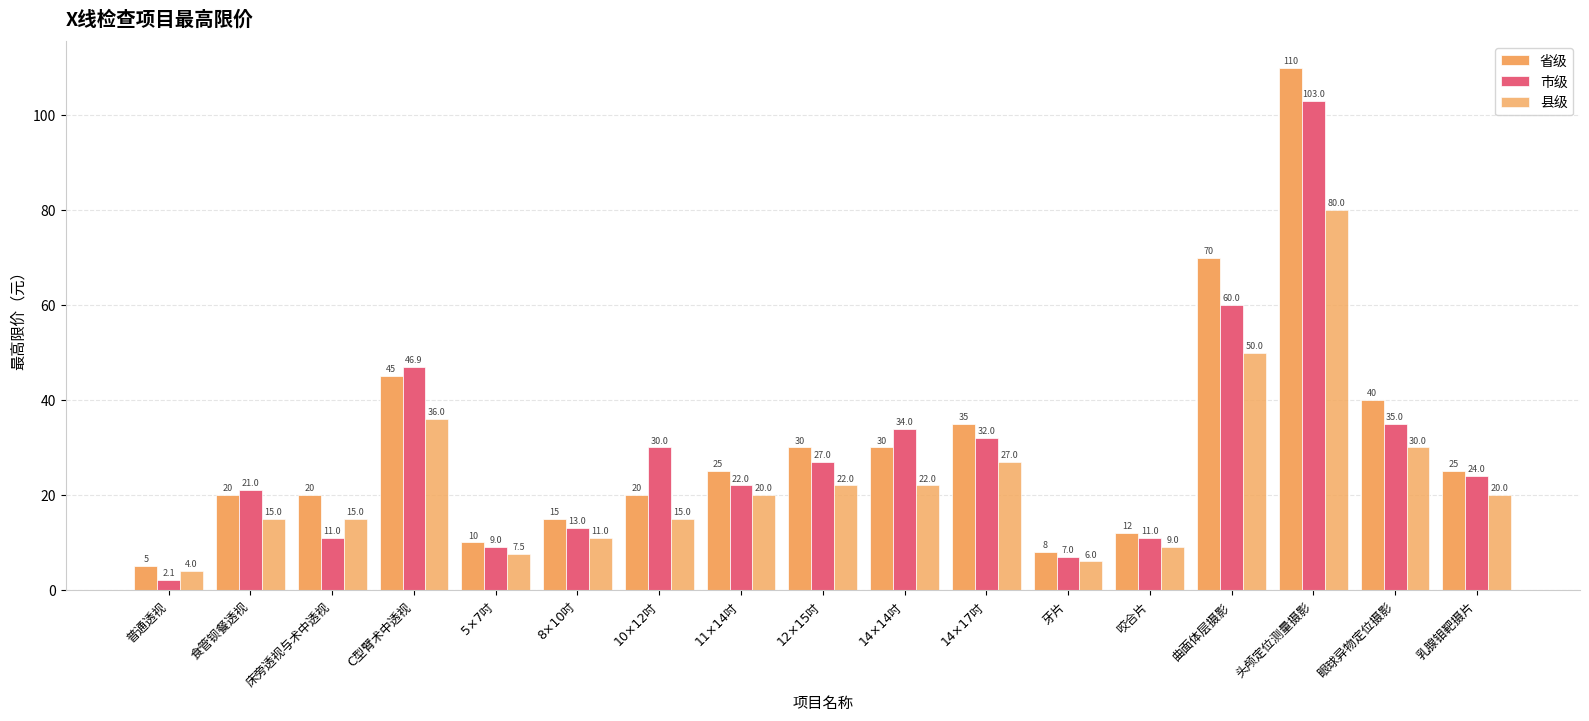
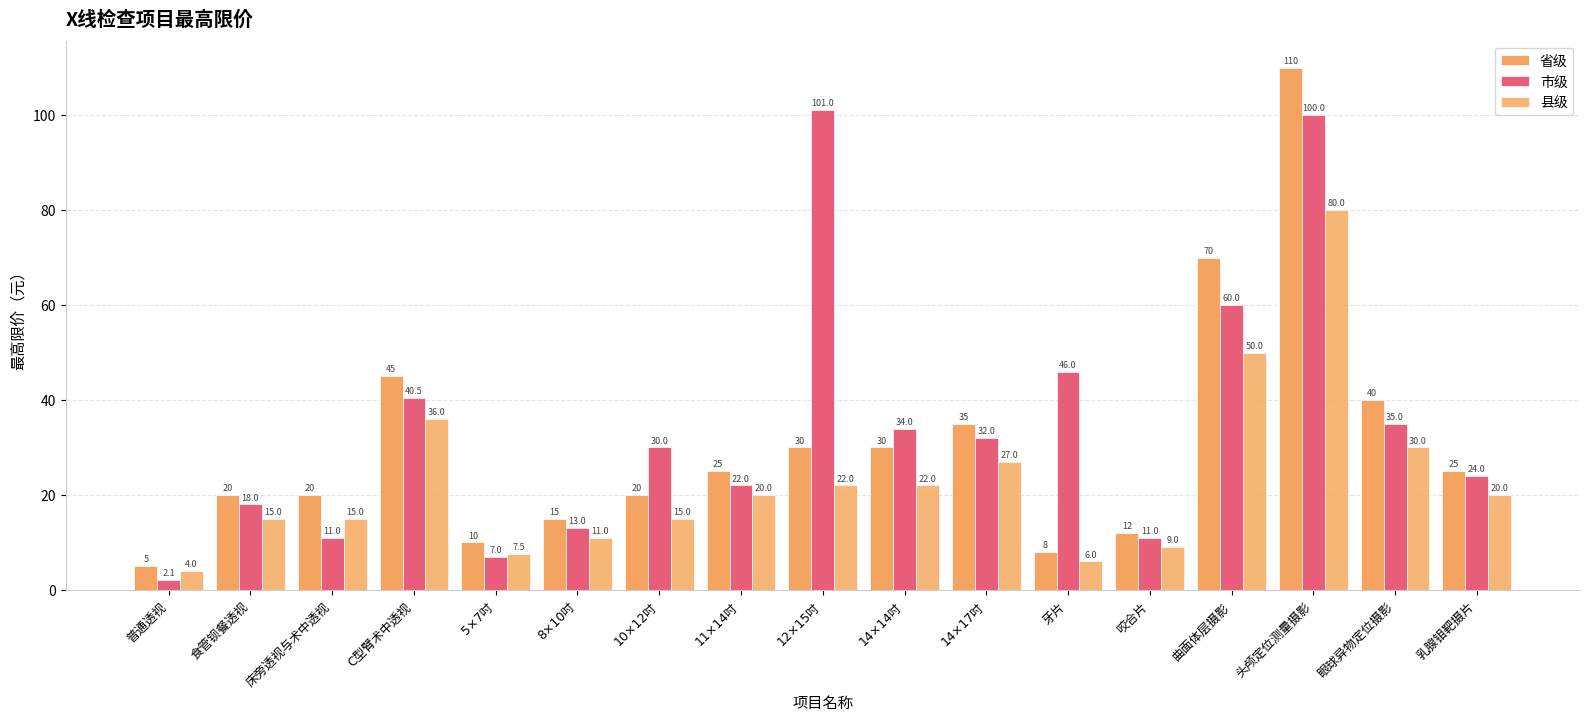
  {
    "市级": {
      "普通透视": 2.1,
-     "食管钡餐透视": 21.0,
+     "食管钡餐透视": 18.0,
      "床旁透视与术中透视": 11.0,
-     "C型臂术中透视": 46.9,
-     "5×7吋": 9.0,
+     "C型臂术中透视": 40.5,
+     "5×7吋": 7.0,
      "8×10吋": 13.0,
      "10×12吋": 30.0,
      "11×14吋": 22.0,
-     "12×15吋": 27.0,
+     "12×15吋": 101.0,
      "14×14吋": 34.0,
      "14×17吋": 32.0,
-     "牙片": 7.0,
+     "牙片": 46.0,
      "咬合片": 11.0,
      "曲面体层摄影": 60.0,
-     "头颅定位测量摄影": 103.0,
+     "头颅定位测量摄影": 100.0,
      "眼球异物定位摄影": 35.0,
      "乳腺钼靶摄片": 24.0
    }
  }
